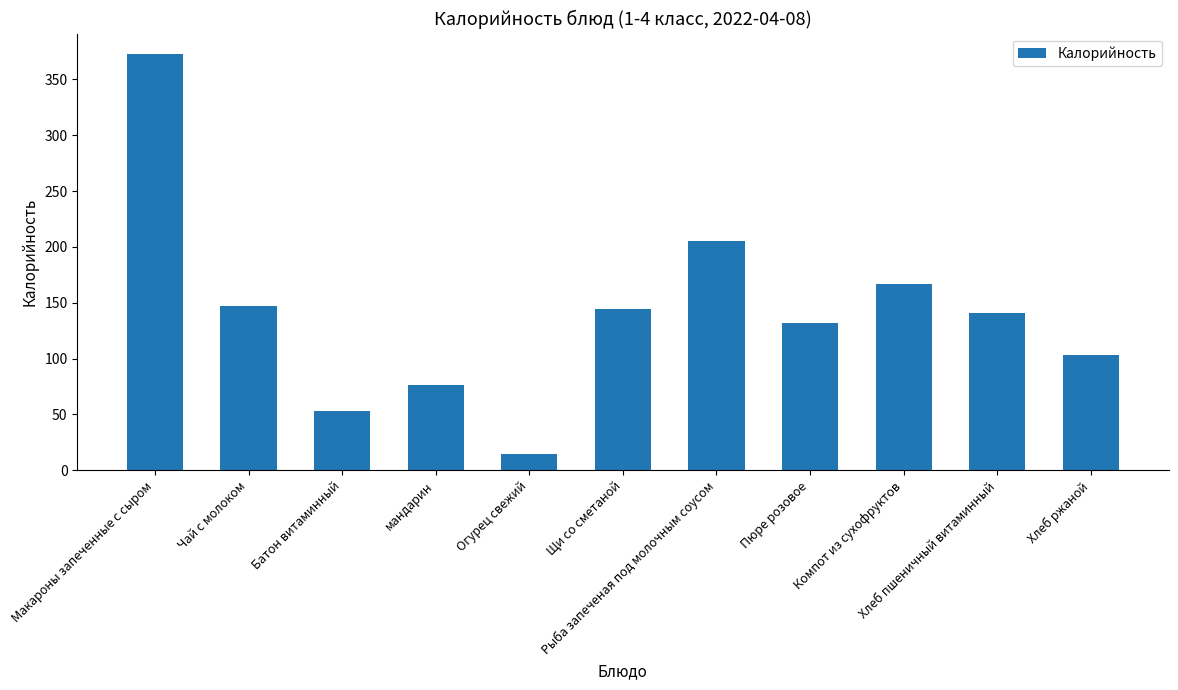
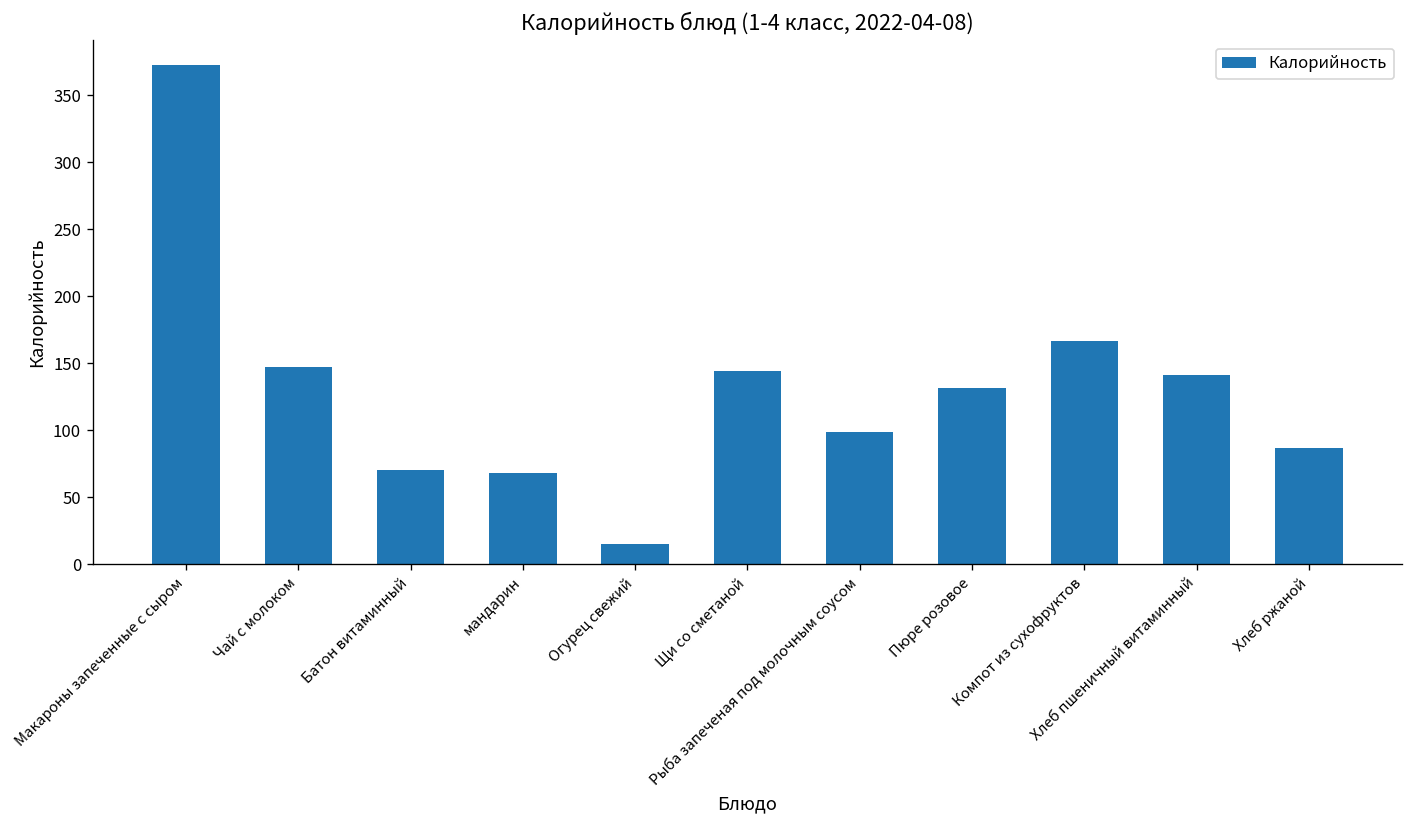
  {
    "Макароны запеченные с сыром": 373,
    "Чай с молоком": 147,
-   "Батон витаминный": 53,
-   "мандарин": 76,
+   "Батон витаминный": 71,
+   "мандарин": 68,
    "Огурец свежий": 15,
    "Щи со сметаной": 144,
-   "Рыба запеченая под молочным соусом": 206,
+   "Рыба запеченая под молочным соусом": 98,
    "Пюре розовое": 132,
    "Компот из сухофруктов": 167,
    "Хлеб пшеничный витаминный": 141,
-   "Хлеб ржаной": 103
+   "Хлеб ржаной": 87
  }
